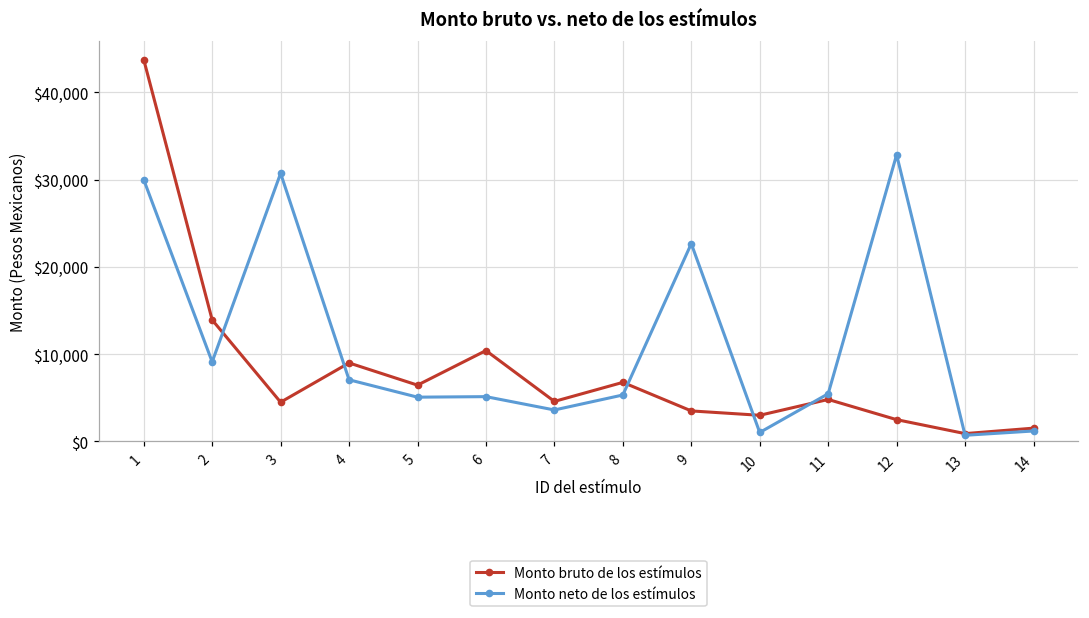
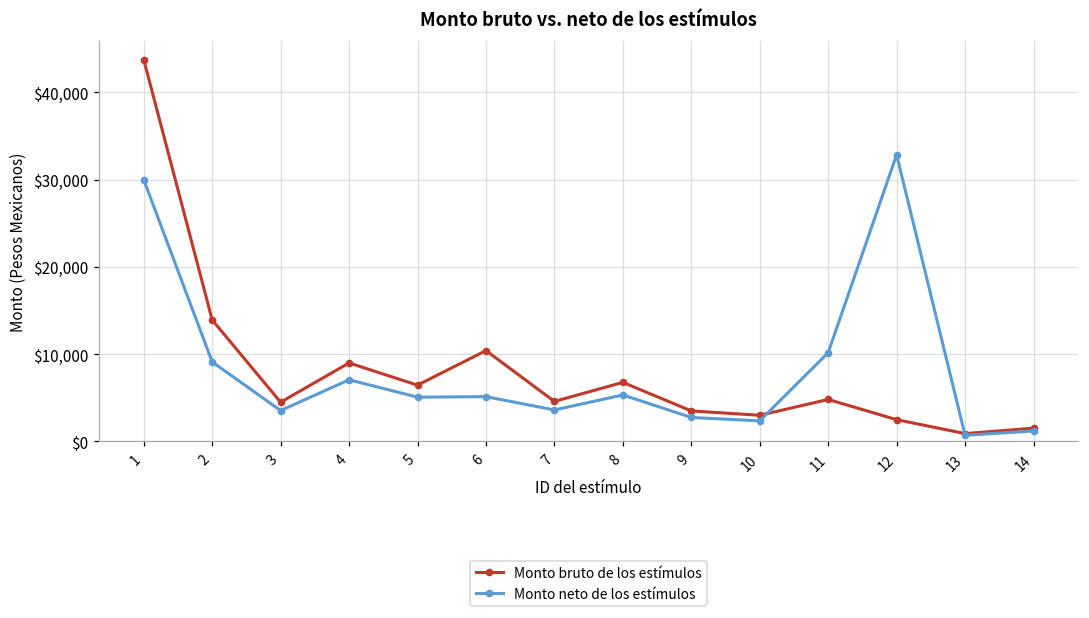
  {
    "Monto bruto de los estímulos": {
      "1": "$44,000",
      "2": "$14,000",
      "3": "$5,000",
      "4": "$9,000",
      "5": "$6,000",
      "6": "$10,000",
      "7": "$5,000",
      "8": "$7,000",
      "9": "$4,000",
      "10": "$3,000",
      "11": "$5,000",
      "12": "$3,000",
      "14": "$2,000"
    },
    "Monto neto de los estímulos": {
      "1": "$30,000",
      "2": "$9,000",
-     "3": "$31,000",
+     "3": "$4,000",
      "4": "$7,000",
      "5": "$5,000",
      "6": "$5,000",
      "7": "$4,000",
      "8": "$5,000",
-     "9": "$23,000",
-     "10": "$1,000",
-     "11": "$5,000",
+     "9": "$3,000",
+     "10": "$2,000",
+     "11": "$10,000",
      "12": "$33,000",
      "14": "$1,000"
    }
  }
